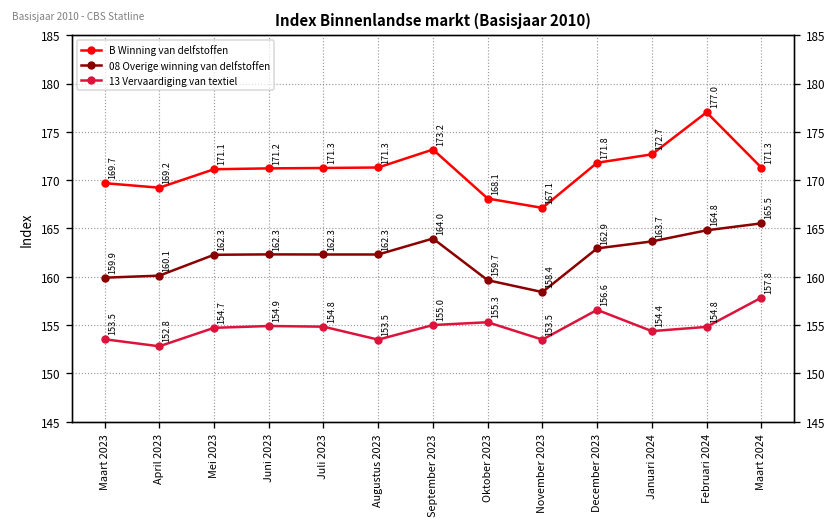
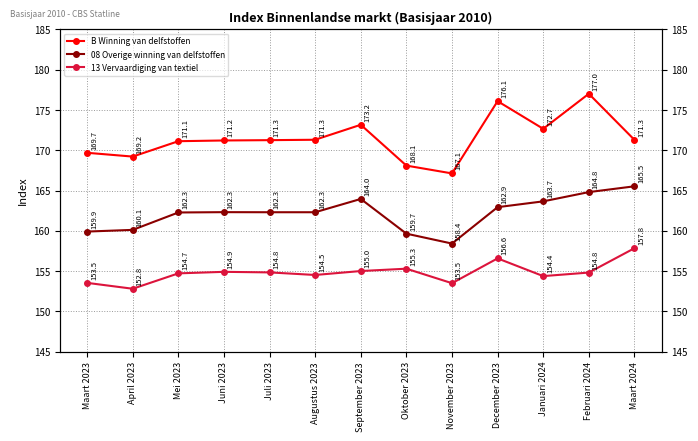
  {
    "B Winning van delfstoffen": {
      "Maart 2023": 169.7,
      "April 2023": 169.2,
      "Mei 2023": 171.1,
      "Juni 2023": 171.2,
      "Juli 2023": 171.3,
      "Augustus 2023": 171.3,
      "September 2023": 173.2,
      "Oktober 2023": 168.1,
      "November 2023": 167.1,
-     "December 2023": 171.8,
+     "December 2023": 176.1,
      "Januari 2024": 172.7,
      "Februari 2024": 177.0,
      "Maart 2024": 171.3
    },
    "08 Overige winning van delfstoffen": {
      "Maart 2023": 159.9,
      "April 2023": 160.1,
      "Mei 2023": 162.3,
      "Juni 2023": 162.3,
      "Juli 2023": 162.3,
      "Augustus 2023": 162.3,
      "September 2023": 164.0,
      "Oktober 2023": 159.7,
      "November 2023": 158.4,
      "December 2023": 162.9,
      "Januari 2024": 163.7,
      "Februari 2024": 164.8,
      "Maart 2024": 165.5
    },
    "13 Vervaardiging van textiel": {
      "Maart 2023": 153.5,
      "April 2023": 152.8,
      "Mei 2023": 154.7,
      "Juni 2023": 154.9,
      "Juli 2023": 154.8,
-     "Augustus 2023": 153.5,
+     "Augustus 2023": 154.5,
      "September 2023": 155.0,
      "Oktober 2023": 155.3,
      "November 2023": 153.5,
      "December 2023": 156.6,
      "Januari 2024": 154.4,
      "Februari 2024": 154.8,
      "Maart 2024": 157.8
    }
  }
